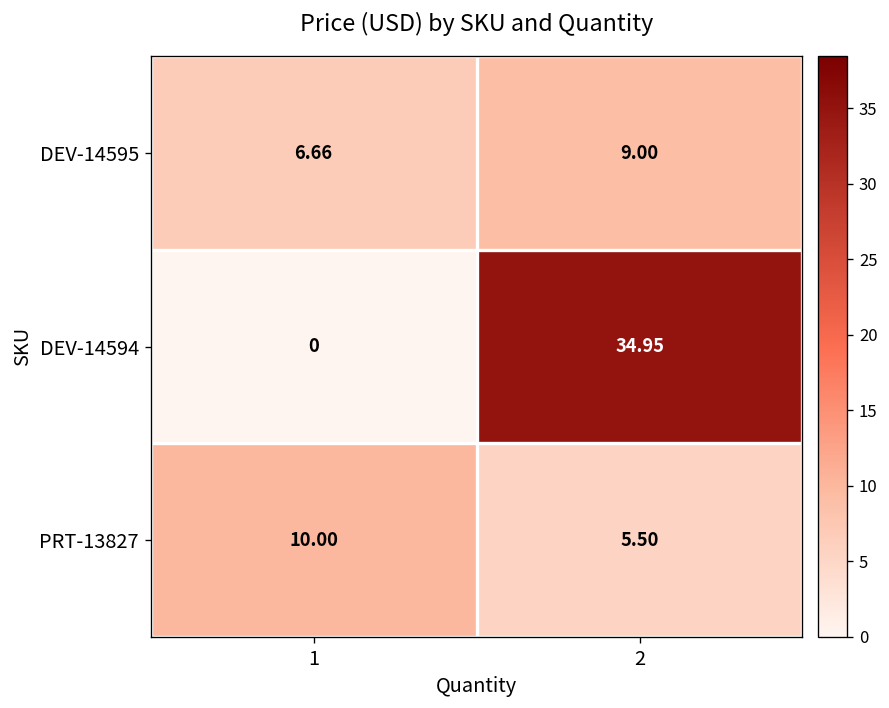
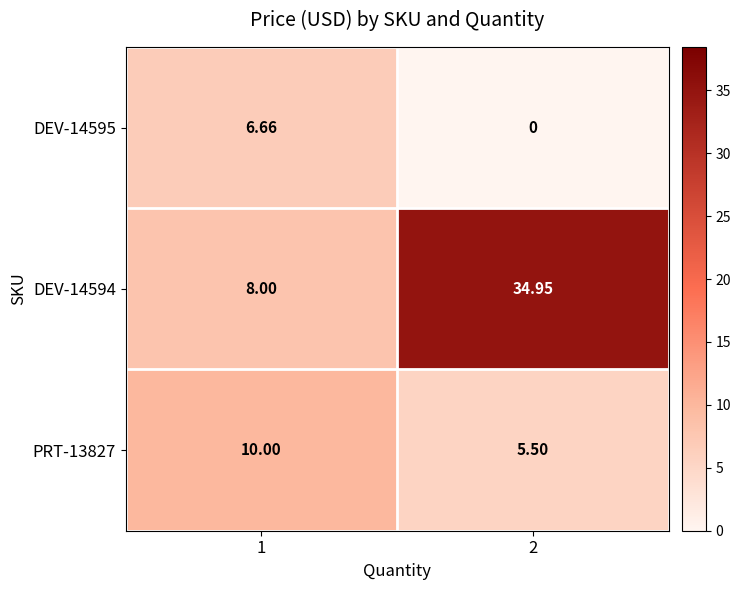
  {
    "DEV-14595": {
      "1": 6.66,
-     "2": 9.00
+     "2": 0
    },
    "DEV-14594": {
-     "1": 0,
+     "1": 8.00,
      "2": 34.95
    },
    "PRT-13827": {
      "1": 10.00,
      "2": 5.50
    }
  }
